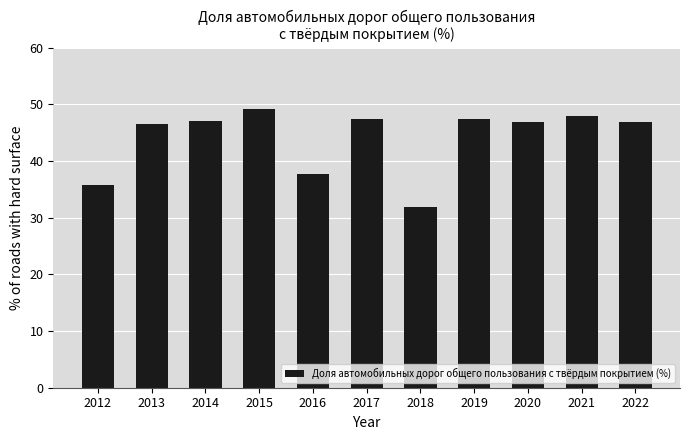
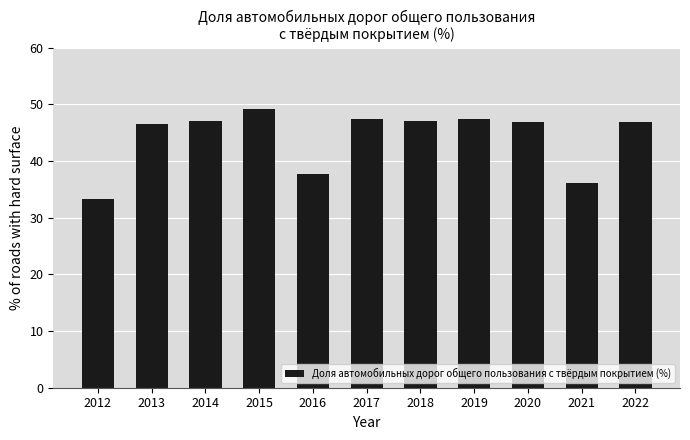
  {
-   "2012": 36,
+   "2012": 33,
    "2013": 47,
    "2014": 47,
    "2015": 49,
    "2016": 38,
    "2017": 47,
-   "2018": 32,
+   "2018": 47,
    "2019": 47,
    "2020": 47,
-   "2021": 48,
+   "2021": 36,
    "2022": 47
  }
